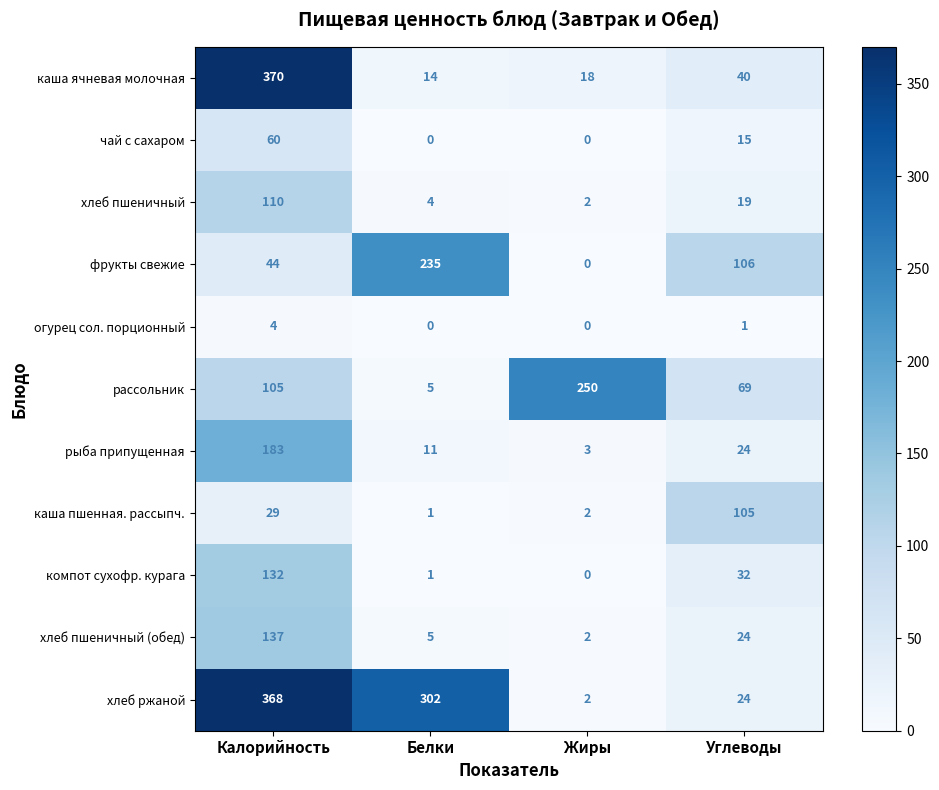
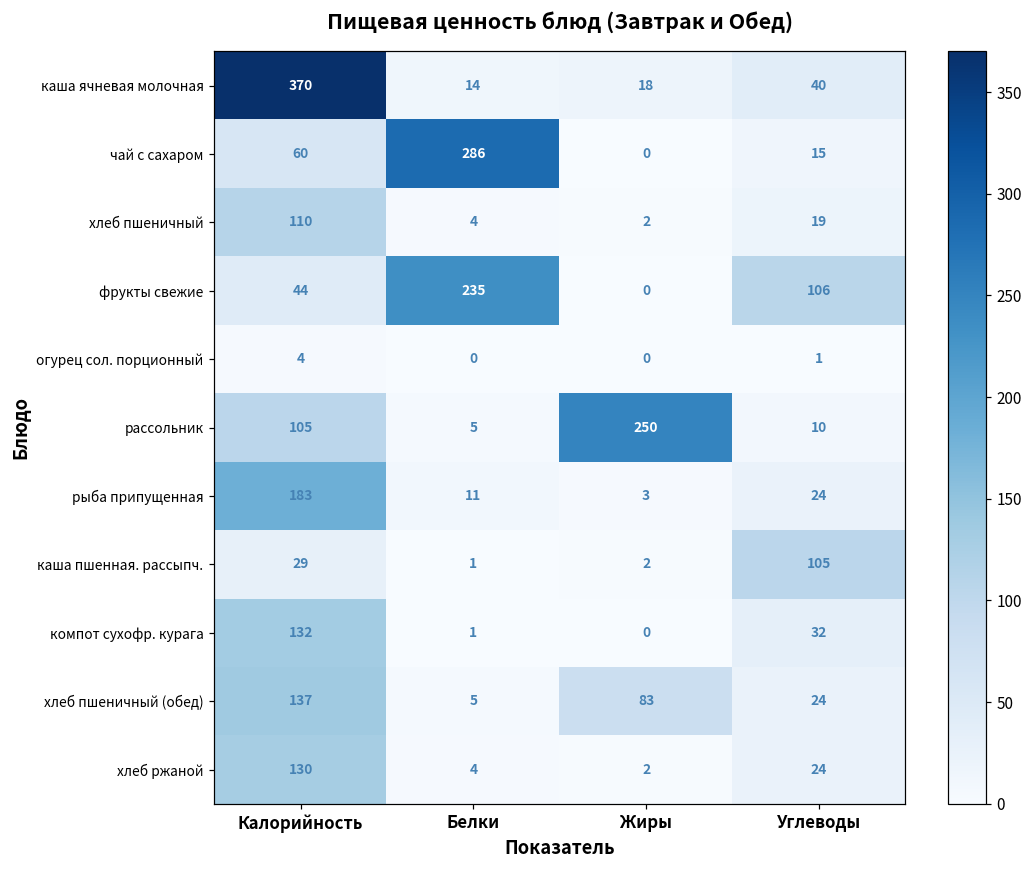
  {
    "каша ячневая молочная": {
      "Калорийность": 370,
      "Белки": 14,
      "Жиры": 18,
      "Углеводы": 40
    },
    "чай с сахаром": {
      "Калорийность": 60,
-     "Белки": 0,
+     "Белки": 286,
      "Жиры": 0,
      "Углеводы": 15
    },
    "хлеб пшеничный": {
      "Калорийность": 110,
      "Белки": 4,
      "Жиры": 2,
      "Углеводы": 19
    },
    "фрукты свежие": {
      "Калорийность": 44,
      "Белки": 235,
      "Жиры": 0,
      "Углеводы": 106
    },
    "огурец сол. порционный": {
      "Калорийность": 4,
      "Белки": 0,
      "Жиры": 0,
      "Углеводы": 1
    },
    "рассольник": {
      "Калорийность": 105,
      "Белки": 5,
      "Жиры": 250,
-     "Углеводы": 69
+     "Углеводы": 10
    },
    "рыба припущенная": {
      "Белки": 11,
      "Жиры": 3,
      "Углеводы": 24
    },
    "каша пшенная. рассыпч.": {
      "Калорийность": 29,
      "Белки": 1,
      "Жиры": 2,
      "Углеводы": 105
    },
    "компот сухофр. курага": {
      "Калорийность": 132,
      "Белки": 1,
      "Жиры": 0,
      "Углеводы": 32
    },
    "хлеб пшеничный (обед)": {
      "Калорийность": 137,
      "Белки": 5,
-     "Жиры": 2,
+     "Жиры": 83,
      "Углеводы": 24
    },
    "хлеб ржаной": {
-     "Калорийность": 368,
-     "Белки": 302,
+     "Калорийность": 130,
+     "Белки": 4,
      "Жиры": 2,
      "Углеводы": 24
    }
  }
